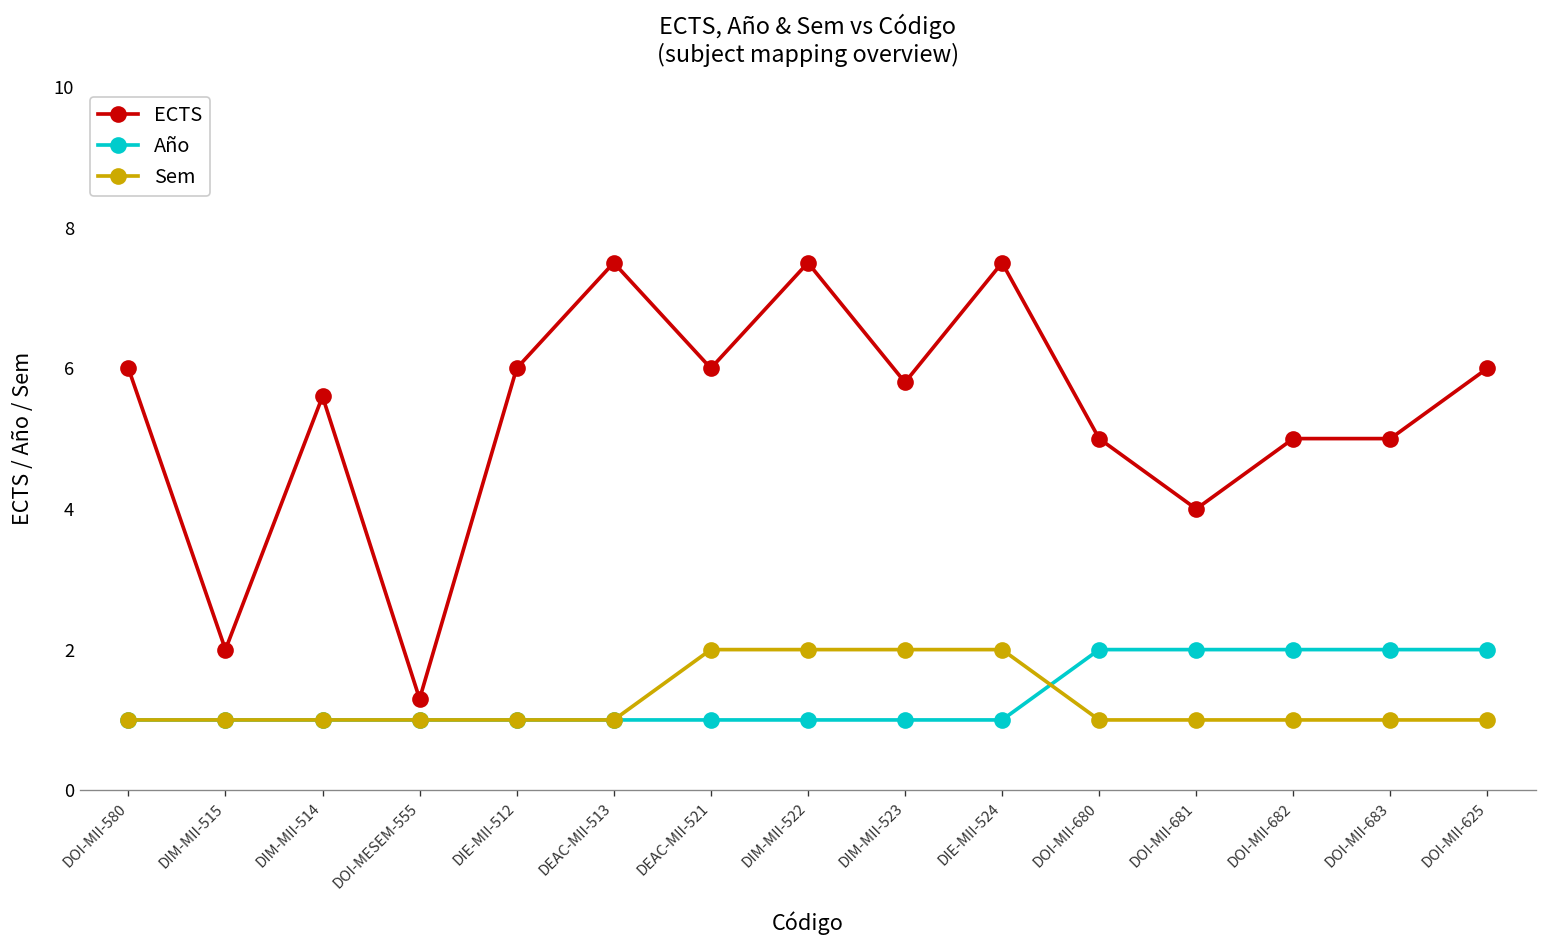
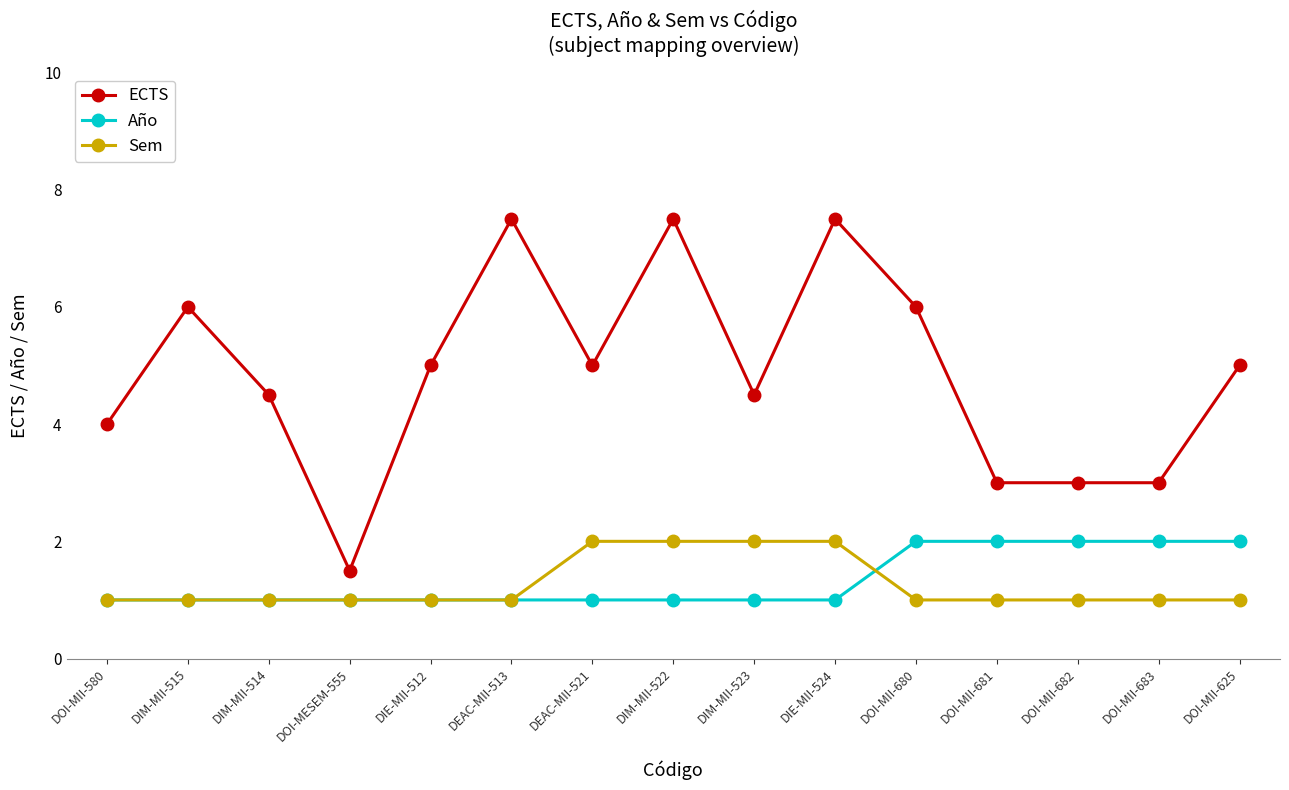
  {
    "ECTS": {
-     "DOI-MII-580": 6,
-     "DIM-MII-515": 2,
-     "DIM-MII-514": 5.6,
-     "DOI-MESEM-555": 1.3,
-     "DIE-MII-512": 6,
+     "DOI-MII-580": 4,
+     "DIM-MII-515": 6,
+     "DIM-MII-514": 4.5,
+     "DOI-MESEM-555": 1.5,
+     "DIE-MII-512": 5,
      "DEAC-MII-513": 7.5,
-     "DEAC-MII-521": 6,
+     "DEAC-MII-521": 5,
      "DIM-MII-522": 7.5,
-     "DIM-MII-523": 5.8,
+     "DIM-MII-523": 4.5,
      "DIE-MII-524": 7.5,
-     "DOI-MII-680": 5,
-     "DOI-MII-681": 4,
-     "DOI-MII-682": 5,
-     "DOI-MII-683": 5,
-     "DOI-MII-625": 6
+     "DOI-MII-680": 6,
+     "DOI-MII-681": 3,
+     "DOI-MII-682": 3,
+     "DOI-MII-683": 3,
+     "DOI-MII-625": 5
    },
    "Año": {
      "DEAC-MII-521": 1.0,
      "DIM-MII-522": 1.0,
      "DIM-MII-523": 1.0,
      "DIE-MII-524": 1.0,
      "DOI-MII-680": 2.0,
      "DOI-MII-681": 2.0,
      "DOI-MII-682": 2.0,
      "DOI-MII-683": 2.0,
      "DOI-MII-625": 2.0
    },
    "Sem": {
      "DEAC-MII-521": 2.0,
      "DIM-MII-522": 2.0,
      "DIM-MII-523": 2.0,
      "DIE-MII-524": 2.0,
      "DOI-MII-680": 1.0,
      "DOI-MII-681": 1.0,
      "DOI-MII-682": 1.0,
      "DOI-MII-683": 1.0,
      "DOI-MII-625": 1.0
    }
  }
